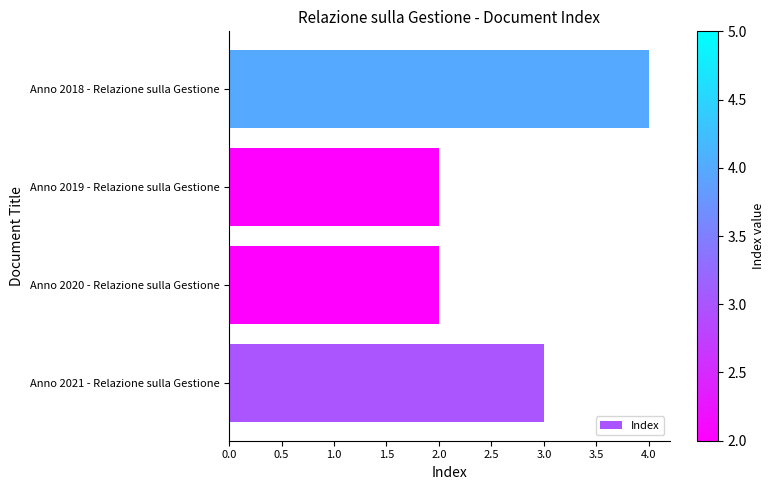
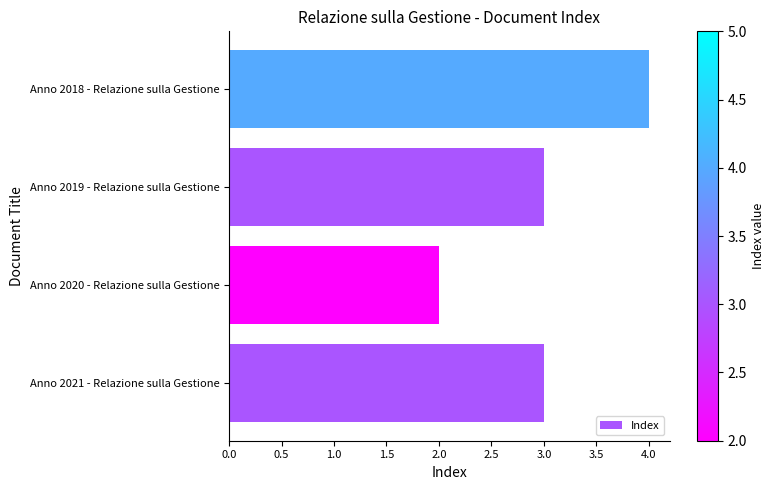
  {
    "Anno 2018 - Relazione sulla Gestione": 4,
-   "Anno 2019 - Relazione sulla Gestione": 2,
+   "Anno 2019 - Relazione sulla Gestione": 3,
    "Anno 2020 - Relazione sulla Gestione": 2,
    "Anno 2021 - Relazione sulla Gestione": 3
  }
